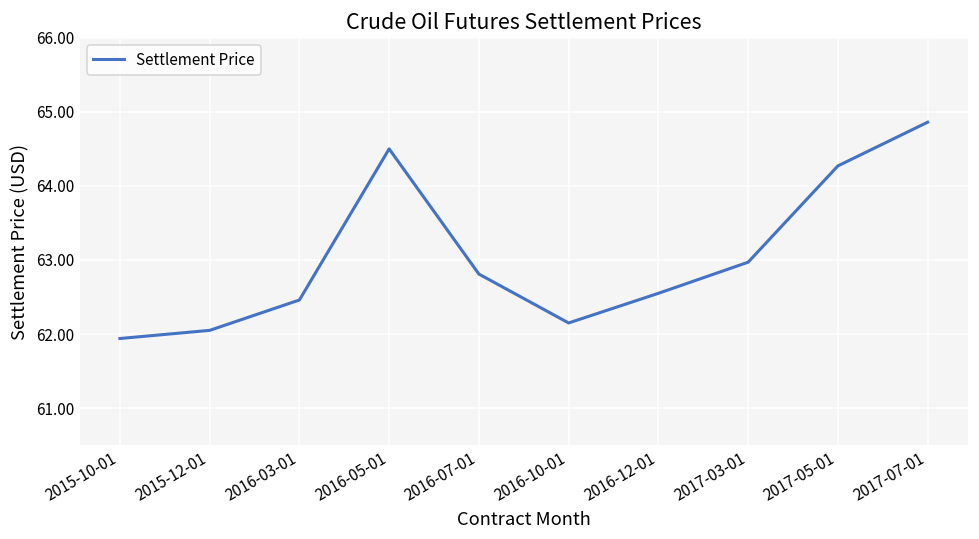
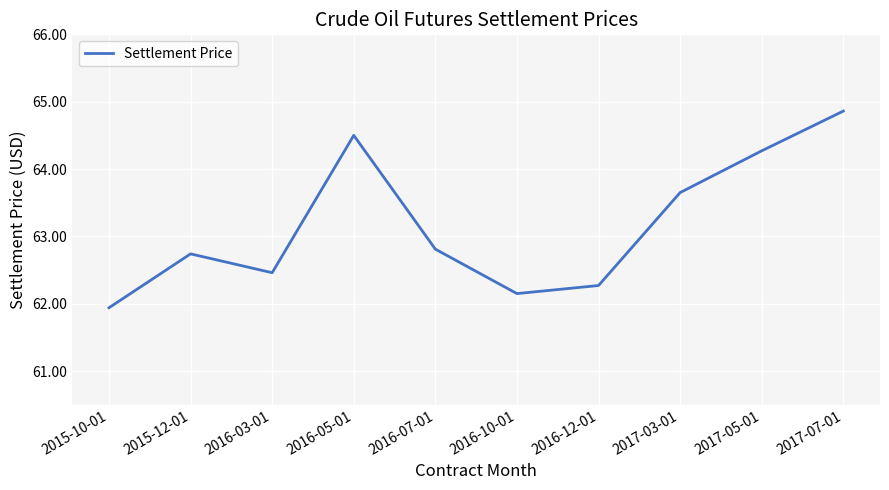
  {
    "2015-10-01": 61.9,
-   "2015-12-01": 62.1,
+   "2015-12-01": 62.7,
    "2016-03-01": 62.5,
    "2016-05-01": 64.5,
    "2016-07-01": 62.8,
    "2016-10-01": 62.2,
-   "2016-12-01": 62.6,
-   "2017-03-01": 63.0,
+   "2016-12-01": 62.3,
+   "2017-03-01": 63.7,
    "2017-05-01": 64.3,
    "2017-07-01": 64.9
  }
